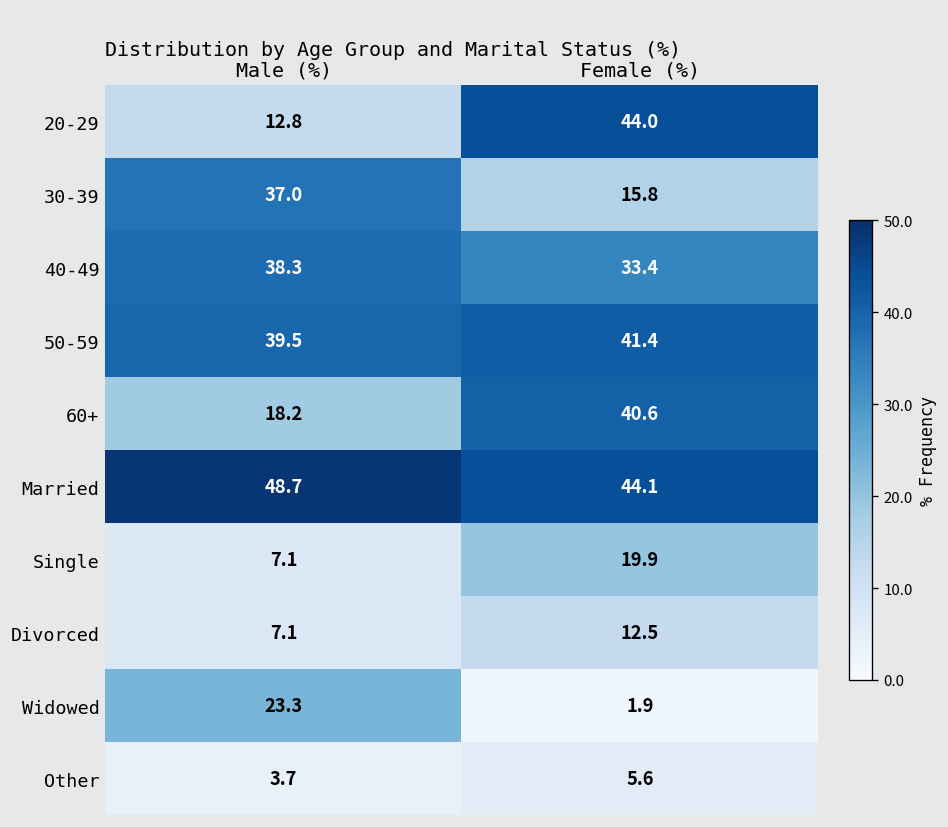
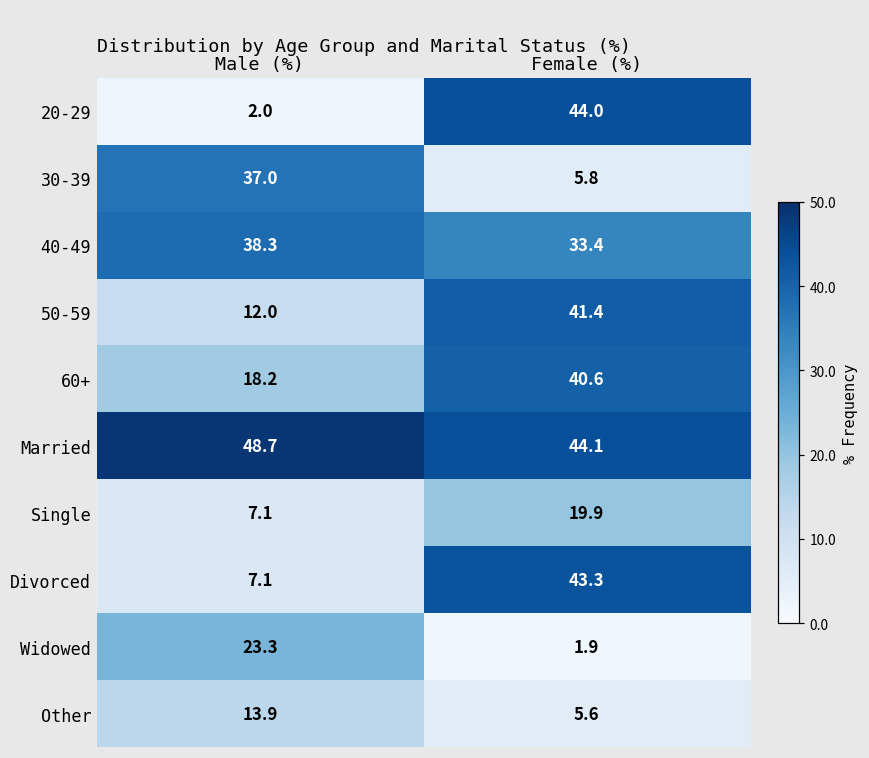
  {
    "20-29": {
-     "Male (%)": 12.8,
+     "Male (%)": 2.0,
      "Female (%)": 44.0
    },
    "30-39": {
      "Male (%)": 37.0,
-     "Female (%)": 15.8
+     "Female (%)": 5.8
    },
    "40-49": {
      "Male (%)": 38.3,
      "Female (%)": 33.4
    },
    "50-59": {
-     "Male (%)": 39.5,
+     "Male (%)": 12.0,
      "Female (%)": 41.4
    },
    "60+": {
      "Male (%)": 18.2,
      "Female (%)": 40.6
    },
    "Married": {
      "Male (%)": 48.7,
      "Female (%)": 44.1
    },
    "Single": {
      "Male (%)": 7.1,
      "Female (%)": 19.9
    },
    "Divorced": {
      "Male (%)": 7.1,
-     "Female (%)": 12.5
+     "Female (%)": 43.3
    },
    "Widowed": {
      "Male (%)": 23.3,
      "Female (%)": 1.9
    },
    "Other": {
-     "Male (%)": 3.7,
+     "Male (%)": 13.9,
      "Female (%)": 5.6
    }
  }
